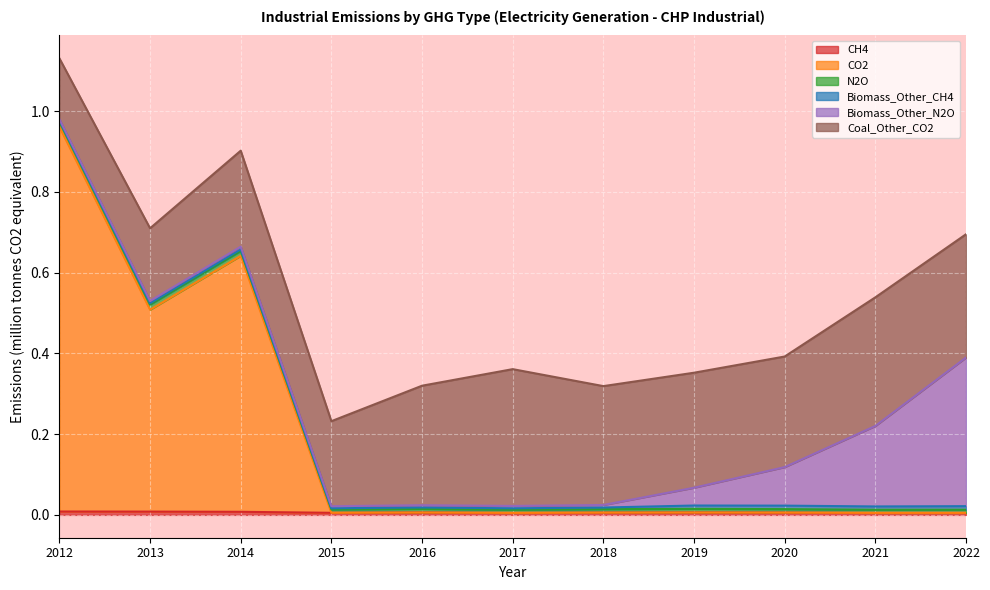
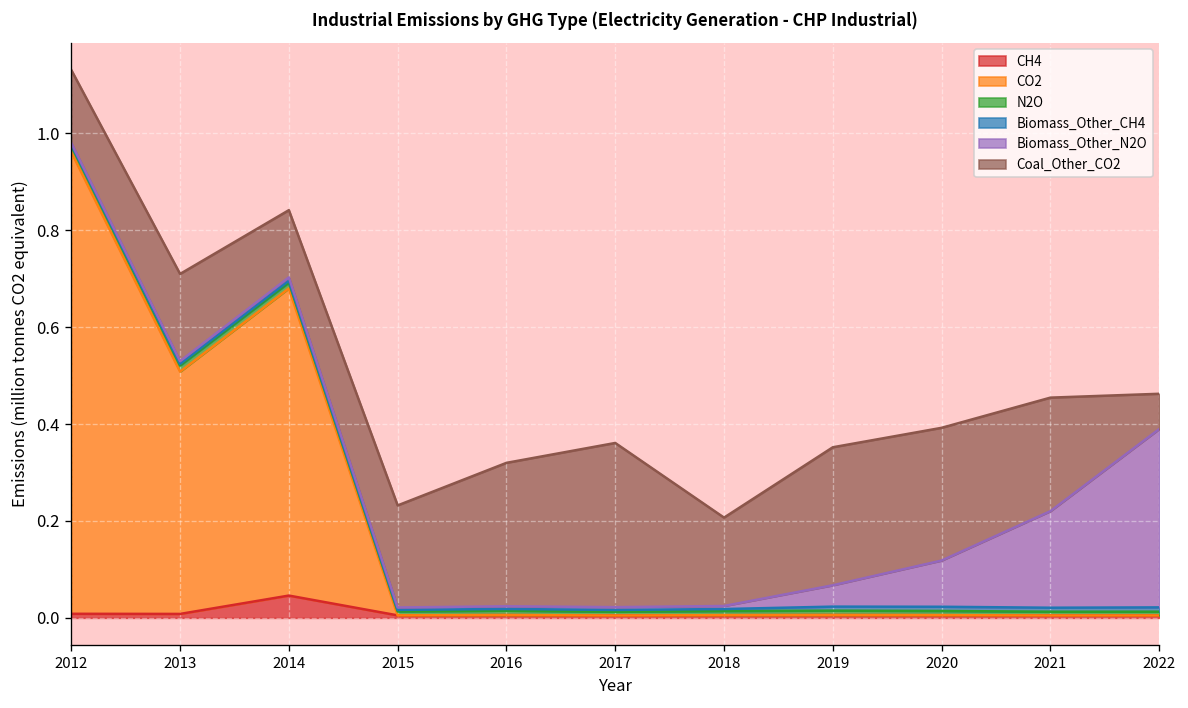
  {
    "CH4": {
      "2012": 0.01,
      "2013": 0.01,
-     "2014": 0.01
+     "2014": 0.05
    },
    "CO2": {
      "2012": 0.95,
      "2013": 0.50,
      "2014": 0.63
    },
    "N2O": {
      "2019": 0.01,
      "2020": 0.01,
      "2021": 0.01,
      "2022": 0.01
    },
    "Biomass_Other_CH4": {
      "2019": 0.01,
      "2020": 0.01,
      "2021": 0.01,
      "2022": 0.01
    },
    "Biomass_Other_N2O": {
      "2014": 0.01,
      "2019": 0.04,
      "2020": 0.10,
      "2021": 0.20,
      "2022": 0.37
    },
    "Coal_Other_CO2": {
      "2012": 0.15,
      "2013": 0.18,
-     "2014": 0.24,
+     "2014": 0.14,
      "2015": 0.21,
      "2016": 0.30,
      "2017": 0.34,
-     "2018": 0.29,
+     "2018": 0.18,
      "2019": 0.28,
      "2020": 0.27,
-     "2021": 0.32,
-     "2022": 0.31
+     "2021": 0.23,
+     "2022": 0.07
    }
  }
